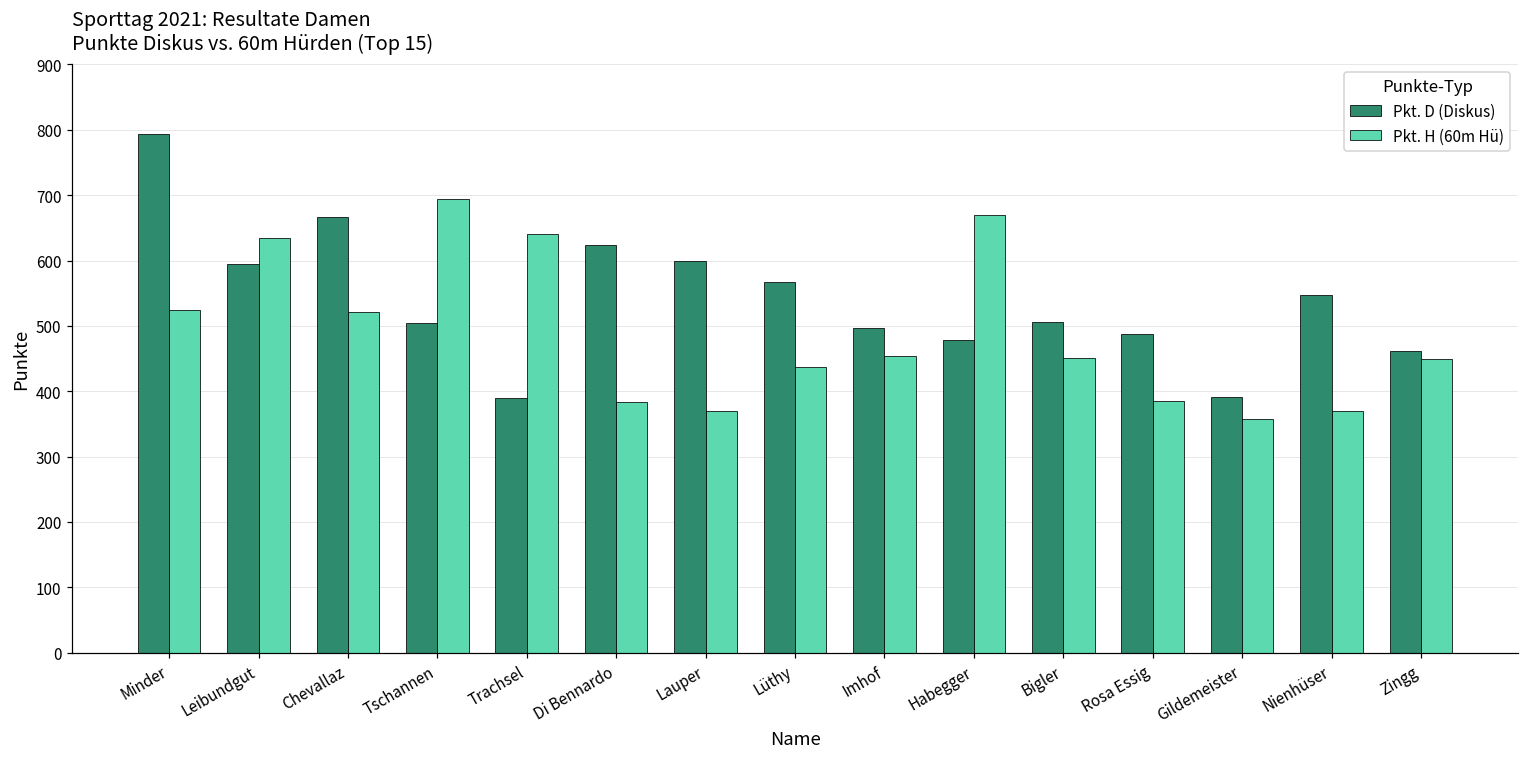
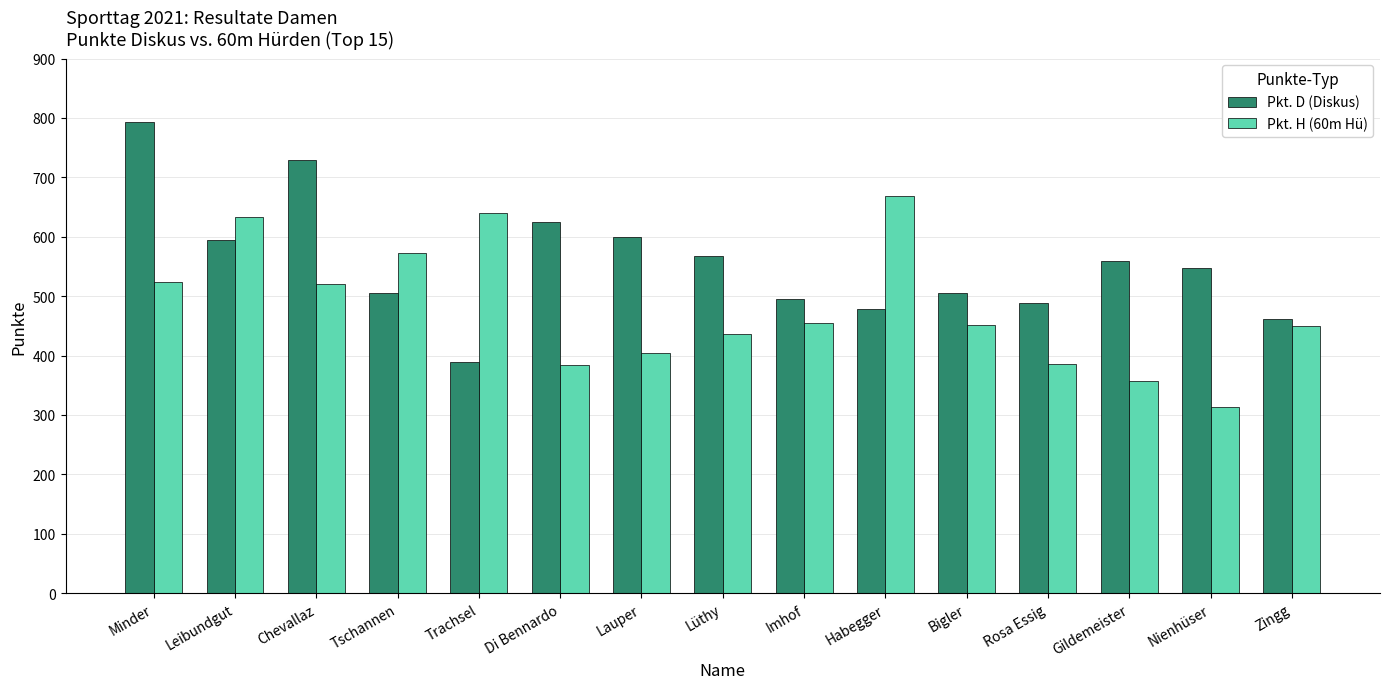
  {
    "Pkt. D (Diskus)": {
      "Minder": 790,
      "Leibundgut": 600,
-     "Chevallaz": 670,
+     "Chevallaz": 730,
      "Tschannen": 510,
      "Trachsel": 390,
      "Di Bennardo": 620,
      "Lauper": 600,
      "Lüthy": 570,
      "Imhof": 500,
      "Habegger": 480,
      "Bigler": 510,
      "Rosa Essig": 490,
-     "Gildemeister": 390,
+     "Gildemeister": 560,
      "Nienhüser": 550,
      "Zingg": 460
    },
    "Pkt. H (60m Hü)": {
      "Minder": 520,
      "Leibundgut": 630,
      "Chevallaz": 520,
-     "Tschannen": 690,
+     "Tschannen": 570,
      "Trachsel": 640,
      "Di Bennardo": 380,
-     "Lauper": 370,
+     "Lauper": 410,
      "Lüthy": 440,
      "Imhof": 450,
      "Habegger": 670,
      "Bigler": 450,
      "Rosa Essig": 390,
      "Gildemeister": 360,
-     "Nienhüser": 370,
+     "Nienhüser": 310,
      "Zingg": 450
    }
  }
